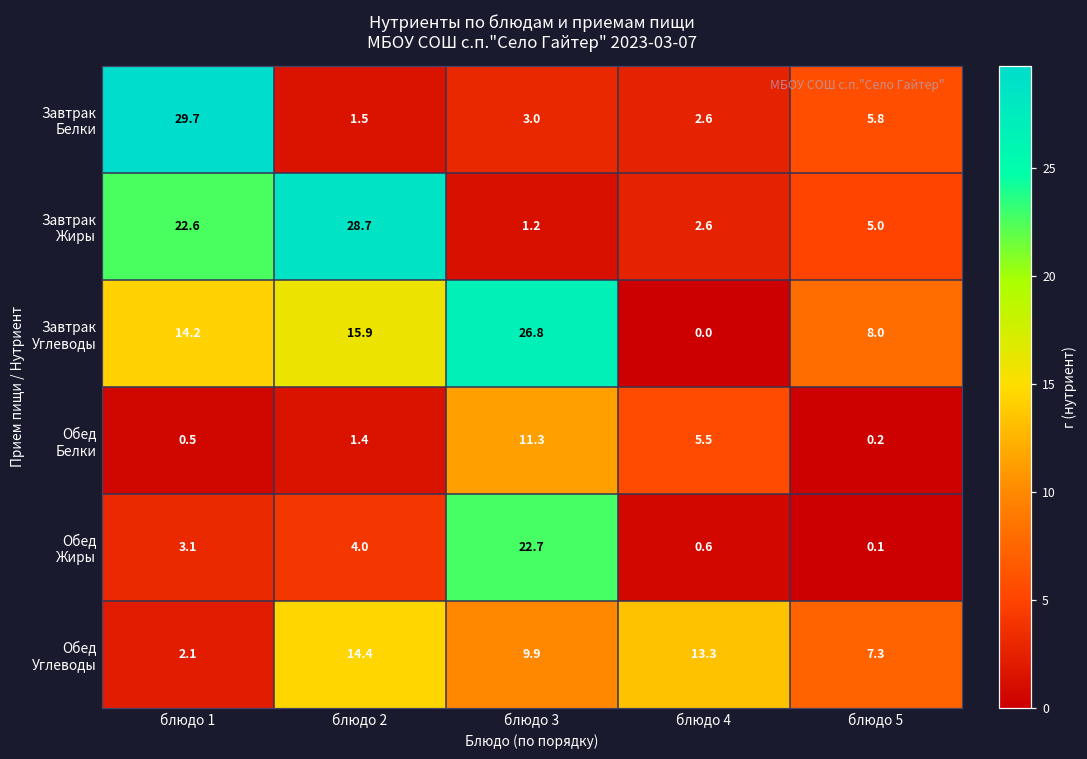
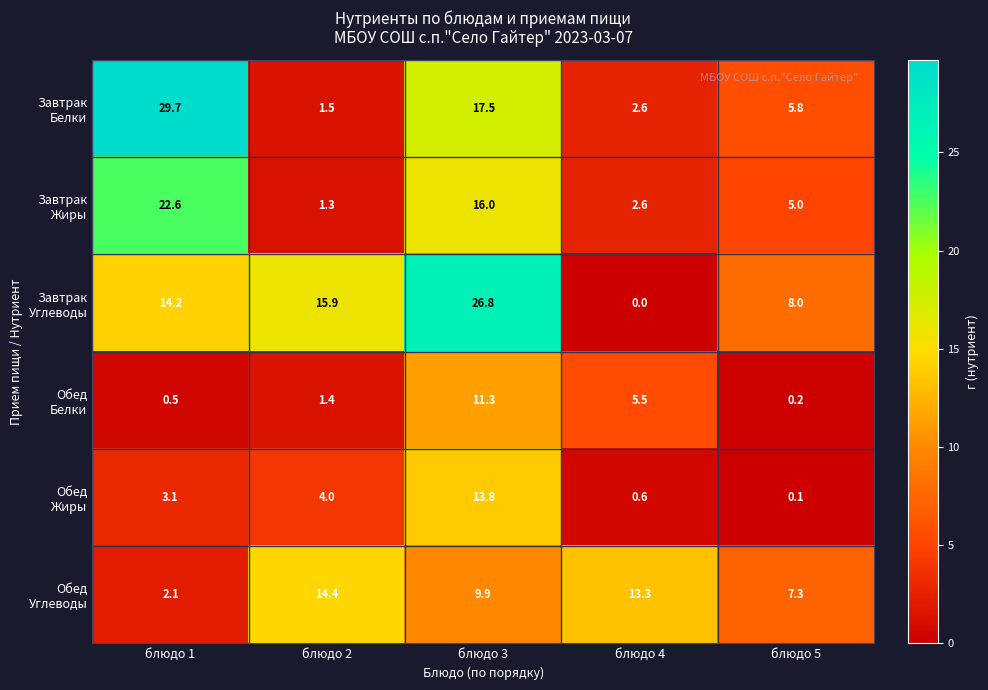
  {
    "Завтрак Белки": {
      "блюдо 1": 29.7,
      "блюдо 2": 1.5,
-     "блюдо 3": 3.0,
+     "блюдо 3": 17.5,
      "блюдо 4": 2.6
    },
    "Завтрак Жиры": {
      "блюдо 1": 22.6,
-     "блюдо 2": 28.7,
-     "блюдо 3": 1.2,
+     "блюдо 2": 1.3,
+     "блюдо 3": 16.0,
      "блюдо 4": 2.6,
      "блюдо 5": 5.0
    },
    "Завтрак Углеводы": {
      "блюдо 1": 14.2,
      "блюдо 2": 15.9,
      "блюдо 3": 26.8,
      "блюдо 4": 0.0,
      "блюдо 5": 8.0
    },
    "Обед Белки": {
      "блюдо 1": 0.5,
      "блюдо 2": 1.4,
      "блюдо 3": 11.3,
      "блюдо 4": 5.5,
      "блюдо 5": 0.2
    },
    "Обед Жиры": {
      "блюдо 1": 3.1,
      "блюдо 2": 4.0,
-     "блюдо 3": 22.7,
+     "блюдо 3": 13.8,
      "блюдо 4": 0.6,
      "блюдо 5": 0.1
    },
    "Обед Углеводы": {
      "блюдо 1": 2.1,
      "блюдо 2": 14.4,
      "блюдо 3": 9.9,
      "блюдо 4": 13.3,
      "блюдо 5": 7.3
    }
  }
